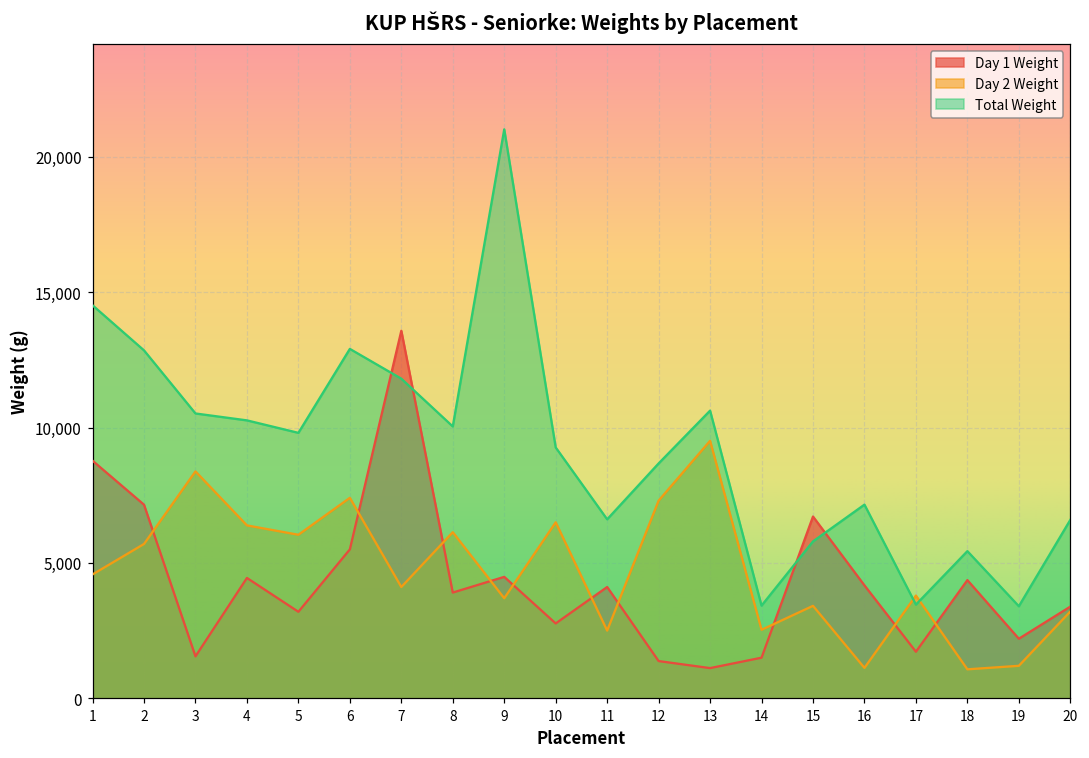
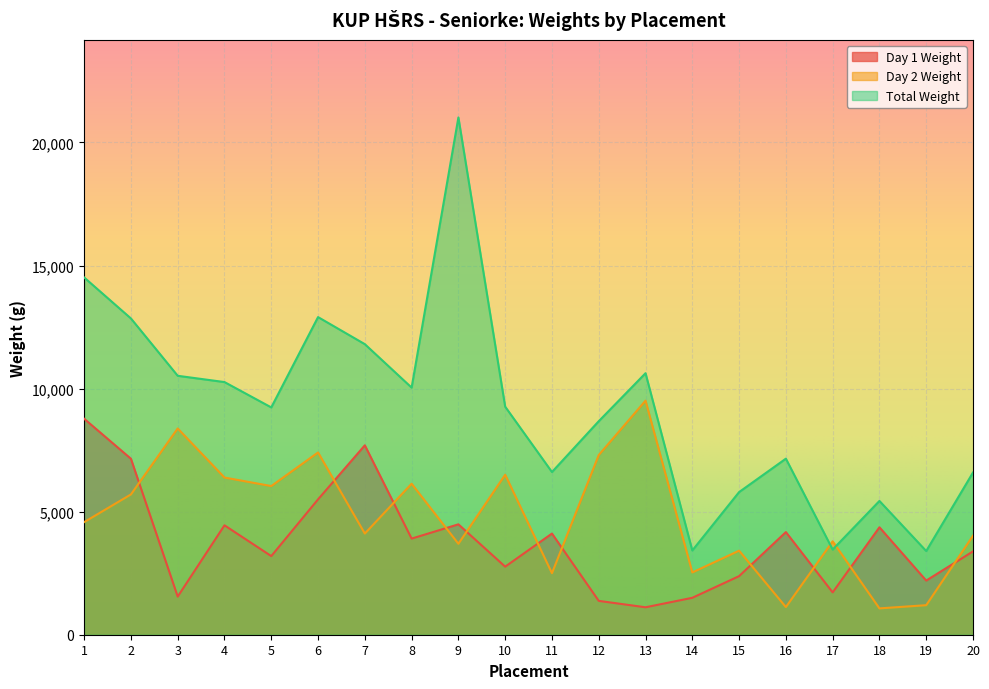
  {
    "Day 1 Weight": {
      "1": "8,800",
      "2": "7,200",
      "3": "1,500",
      "4": "4,400",
      "5": "3,200",
      "6": "5,500",
-     "7": "13,600",
+     "7": "7,700",
      "8": "3,900",
      "9": "4,500",
      "10": "2,800",
      "11": "4,100",
      "12": "1,400",
      "13": "1,100",
      "14": "1,500",
-     "15": "6,700",
+     "15": "2,400",
      "16": "4,200",
      "17": "1,700",
      "18": "4,400",
      "19": "2,200",
      "20": "3,400"
    },
    "Day 2 Weight": {
      "1": "4,600",
      "2": "5,700",
      "3": "8,400",
      "4": "6,400",
      "5": "6,000",
      "6": "7,400",
      "7": "4,100",
      "8": "6,100",
      "9": "3,700",
      "10": "6,500",
      "11": "2,500",
      "12": "7,300",
      "13": "9,500",
      "14": "2,500",
      "15": "3,400",
      "16": "1,100",
      "17": "3,800",
      "18": "1,100",
      "19": "1,200",
-     "20": "3,200"
+     "20": "4,000"
    },
    "Total Weight": {
      "1": "14,500",
      "2": "12,900",
      "3": "10,500",
      "4": "10,300",
-     "5": "9,800",
+     "5": "9,200",
      "6": "12,900",
      "7": "11,800",
      "8": "10,000",
      "9": "21,000",
      "10": "9,300",
      "11": "6,600",
      "12": "8,700",
      "13": "10,600",
      "14": "3,400",
      "15": "5,800",
      "16": "7,200",
      "17": "3,500",
      "18": "5,400",
      "19": "3,400",
      "20": "6,600"
    }
  }
